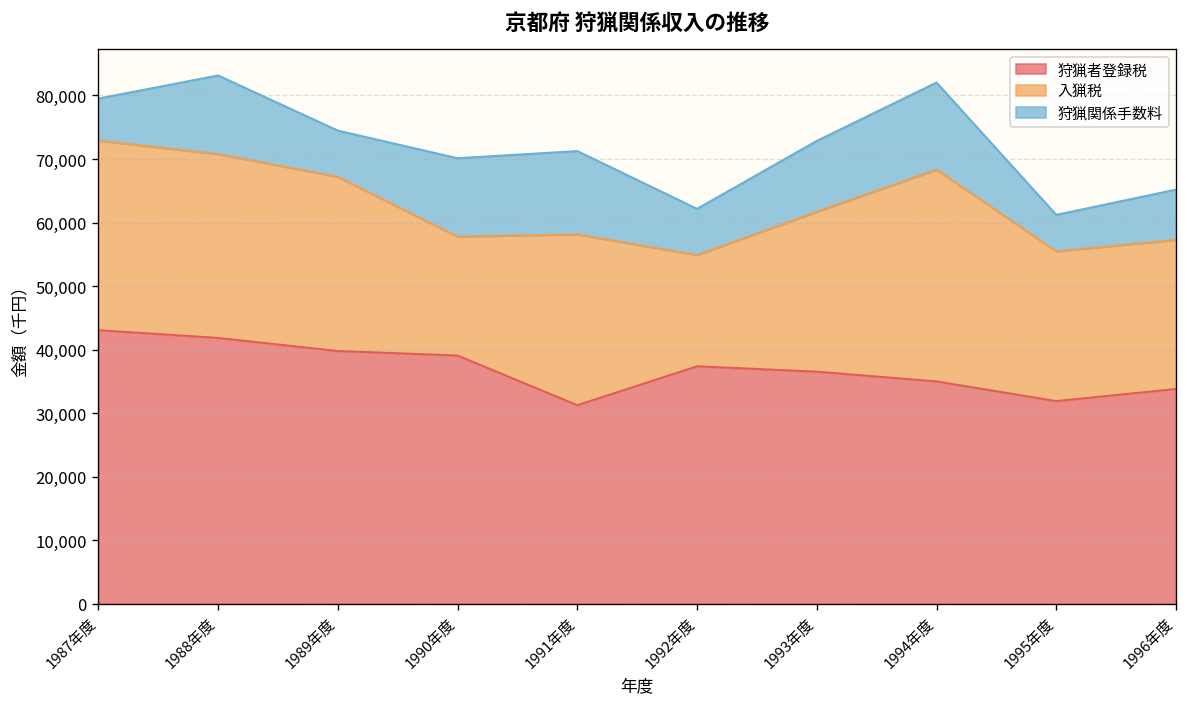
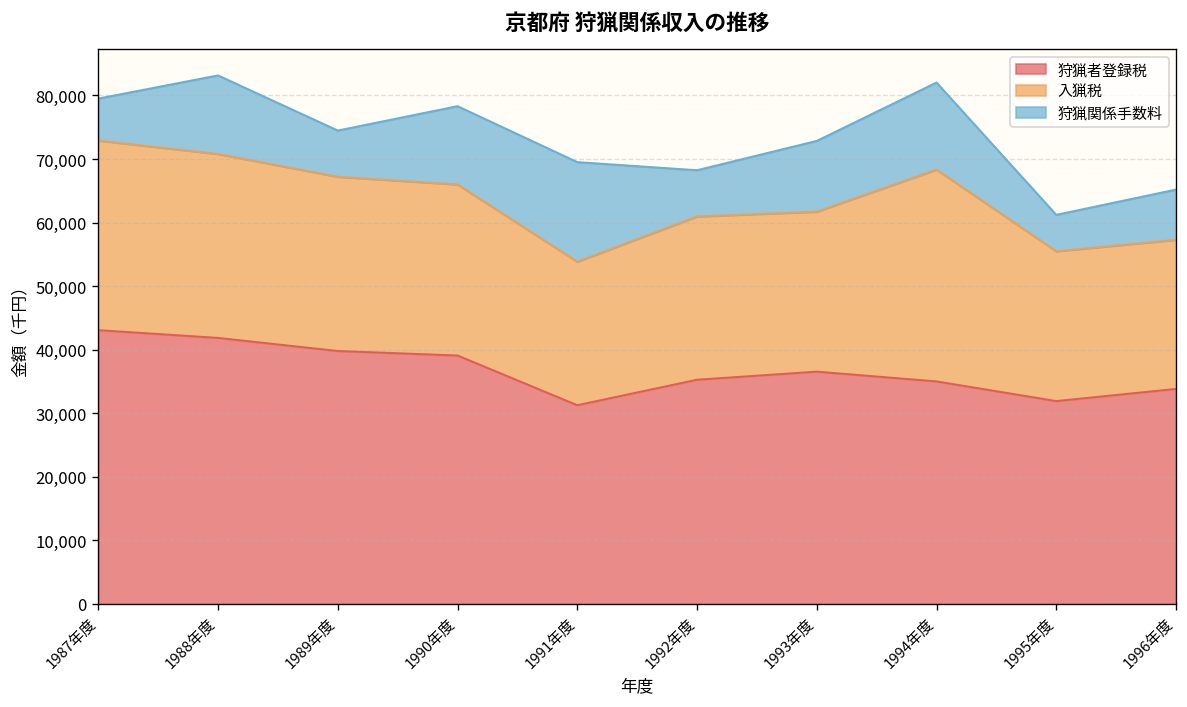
  {
    "狩猟者登録税": {
      "1987年度": "43,000",
      "1988年度": "42,000",
      "1989年度": "40,000",
      "1990年度": "39,000",
      "1991年度": "31,000",
-     "1992年度": "37,000",
+     "1992年度": "35,000",
      "1993年度": "37,000",
      "1994年度": "35,000",
      "1995年度": "32,000",
      "1996年度": "34,000"
    },
    "入猟税": {
      "1987年度": "30,000",
      "1988年度": "29,000",
      "1989年度": "27,000",
-     "1990年度": "19,000",
-     "1991年度": "27,000",
-     "1992年度": "17,000",
+     "1990年度": "27,000",
+     "1991年度": "23,000",
+     "1992年度": "26,000",
      "1993年度": "25,000",
      "1994年度": "33,000",
      "1995年度": "24,000",
      "1996年度": "23,000"
    },
    "狩猟関係手数料": {
      "1987年度": "7,000",
      "1988年度": "12,000",
      "1989年度": "7,000",
      "1990年度": "12,000",
-     "1991年度": "13,000",
+     "1991年度": "16,000",
      "1992年度": "7,000",
      "1993年度": "11,000",
      "1994年度": "14,000",
      "1995年度": "6,000",
      "1996年度": "8,000"
    }
  }
